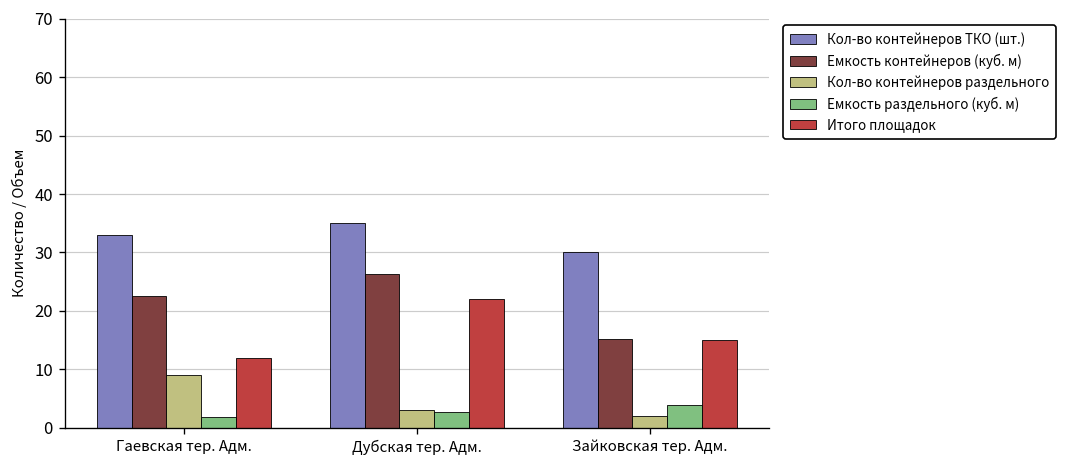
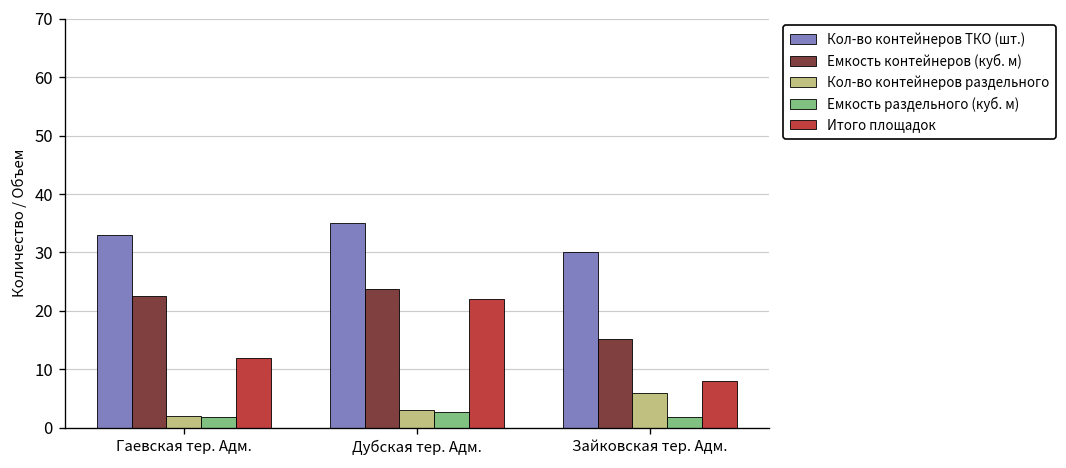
  {
    "Кол-во контейнеров ТКО (шт.)": {
      "Гаевская тер. Адм.": 33,
      "Дубская тер. Адм.": 35,
      "Зайковская тер. Адм.": 30
    },
    "Емкость контейнеров (куб. м)": {
      "Гаевская тер. Адм.": 23,
-     "Дубская тер. Адм.": 26,
+     "Дубская тер. Адм.": 24,
      "Зайковская тер. Адм.": 15
    },
    "Кол-во контейнеров раздельного": {
-     "Гаевская тер. Адм.": 9,
+     "Гаевская тер. Адм.": 2,
      "Дубская тер. Адм.": 3,
-     "Зайковская тер. Адм.": 2
+     "Зайковская тер. Адм.": 6
    },
    "Емкость раздельного (куб. м)": {
      "Гаевская тер. Адм.": 2,
      "Дубская тер. Адм.": 3,
-     "Зайковская тер. Адм.": 4
+     "Зайковская тер. Адм.": 2
    },
    "Итого площадок": {
      "Гаевская тер. Адм.": 12,
      "Дубская тер. Адм.": 22,
-     "Зайковская тер. Адм.": 15
+     "Зайковская тер. Адм.": 8
    }
  }
